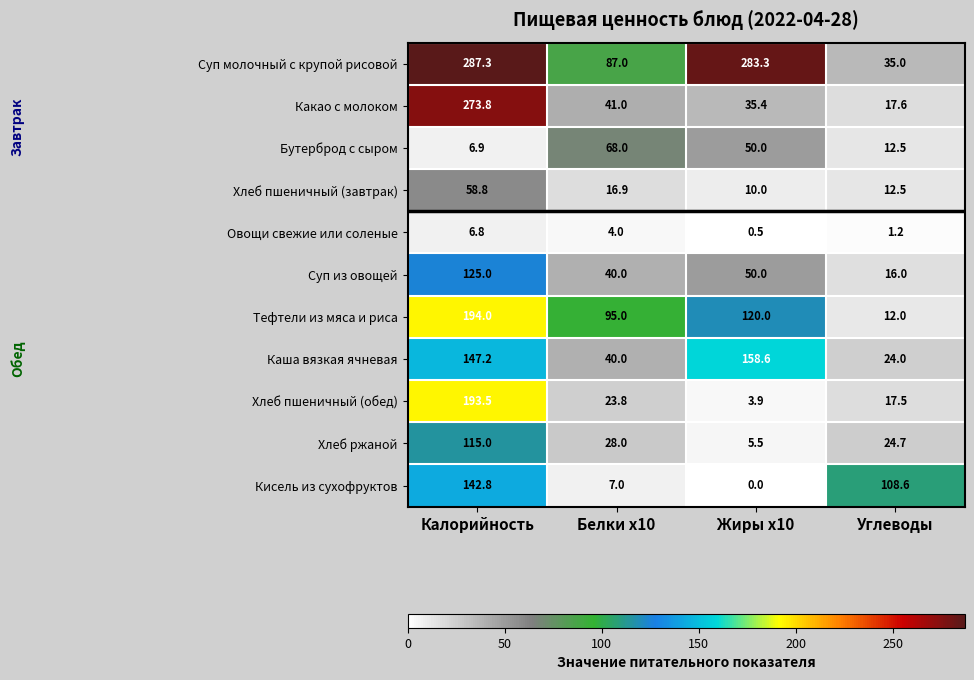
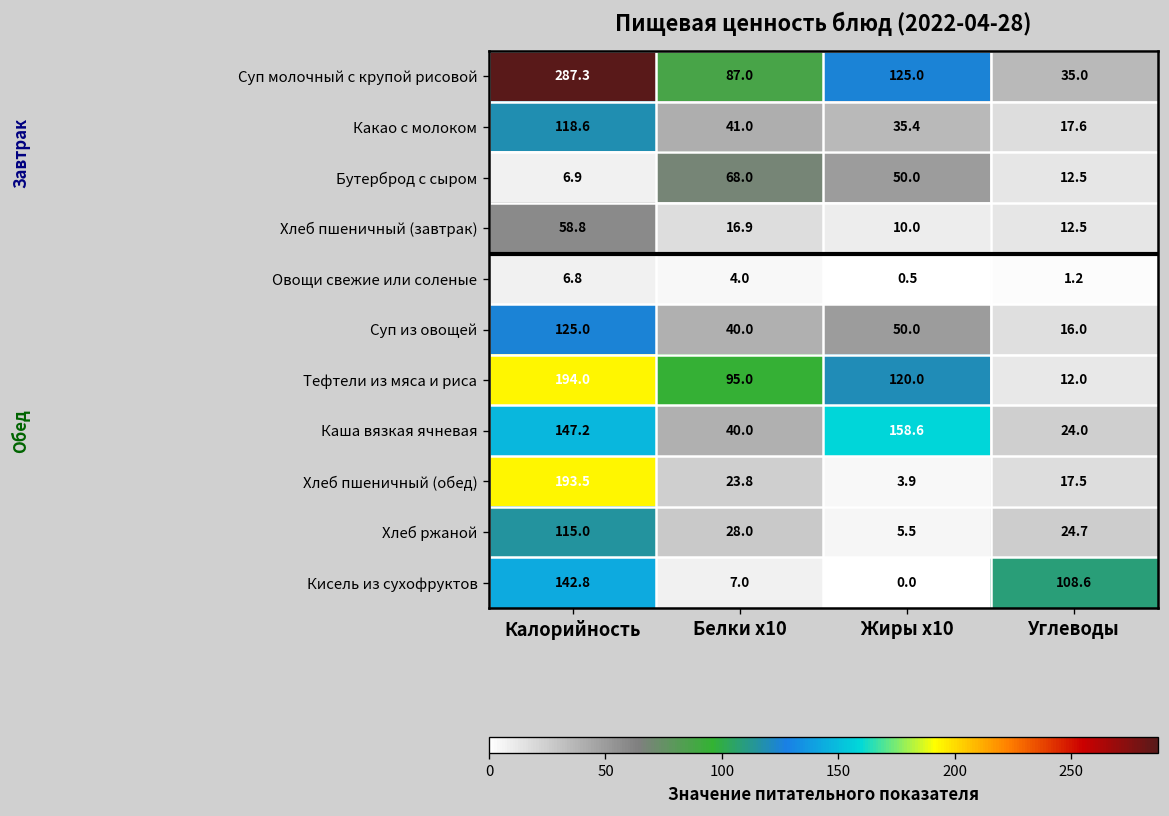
  {
    "Суп молочный с крупой рисовой": {
      "Калорийность": 287.3,
      "Белки x10": 87.0,
-     "Жиры x10": 283.3,
+     "Жиры x10": 125.0,
      "Углеводы": 35.0
    },
    "Какао с молоком": {
-     "Калорийность": 273.8,
+     "Калорийность": 118.6,
      "Белки x10": 41.0,
      "Жиры x10": 35.4,
      "Углеводы": 17.6
    },
    "Бутерброд с сыром": {
      "Калорийность": 6.9,
      "Белки x10": 68.0,
      "Жиры x10": 50.0,
      "Углеводы": 12.5
    },
    "Хлеб пшеничный (завтрак)": {
      "Калорийность": 58.8,
      "Белки x10": 16.9,
      "Жиры x10": 10.0,
      "Углеводы": 12.5
    },
    "Овощи свежие или соленые": {
      "Калорийность": 6.8,
      "Белки x10": 4.0,
      "Жиры x10": 0.5,
      "Углеводы": 1.2
    },
    "Суп из овощей": {
      "Калорийность": 125.0,
      "Белки x10": 40.0,
      "Жиры x10": 50.0,
      "Углеводы": 16.0
    },
    "Тефтели из мяса и риса": {
      "Калорийность": 194.0,
      "Белки x10": 95.0,
      "Жиры x10": 120.0,
      "Углеводы": 12.0
    },
    "Каша вязкая ячневая": {
      "Калорийность": 147.2,
      "Белки x10": 40.0,
      "Жиры x10": 158.6,
      "Углеводы": 24.0
    },
    "Хлеб пшеничный (обед)": {
      "Калорийность": 193.5,
      "Белки x10": 23.8,
      "Жиры x10": 3.9,
      "Углеводы": 17.5
    },
    "Хлеб ржаной": {
      "Калорийность": 115.0,
      "Белки x10": 28.0,
      "Жиры x10": 5.5,
      "Углеводы": 24.7
    },
    "Кисель из сухофруктов": {
      "Калорийность": 142.8,
      "Белки x10": 7.0,
      "Жиры x10": 0.0,
      "Углеводы": 108.6
    }
  }
